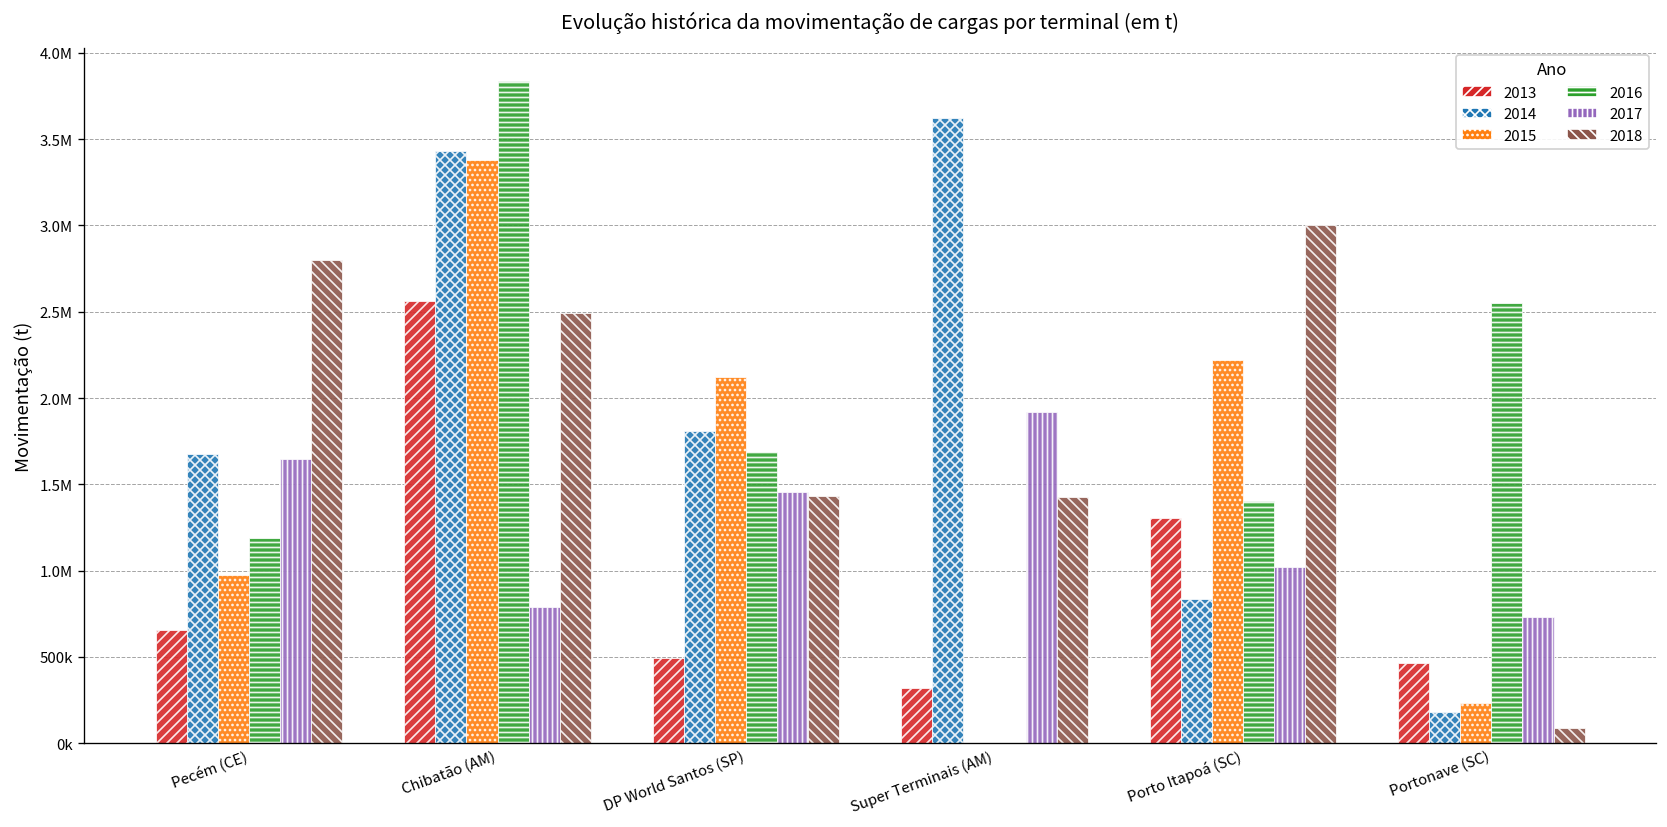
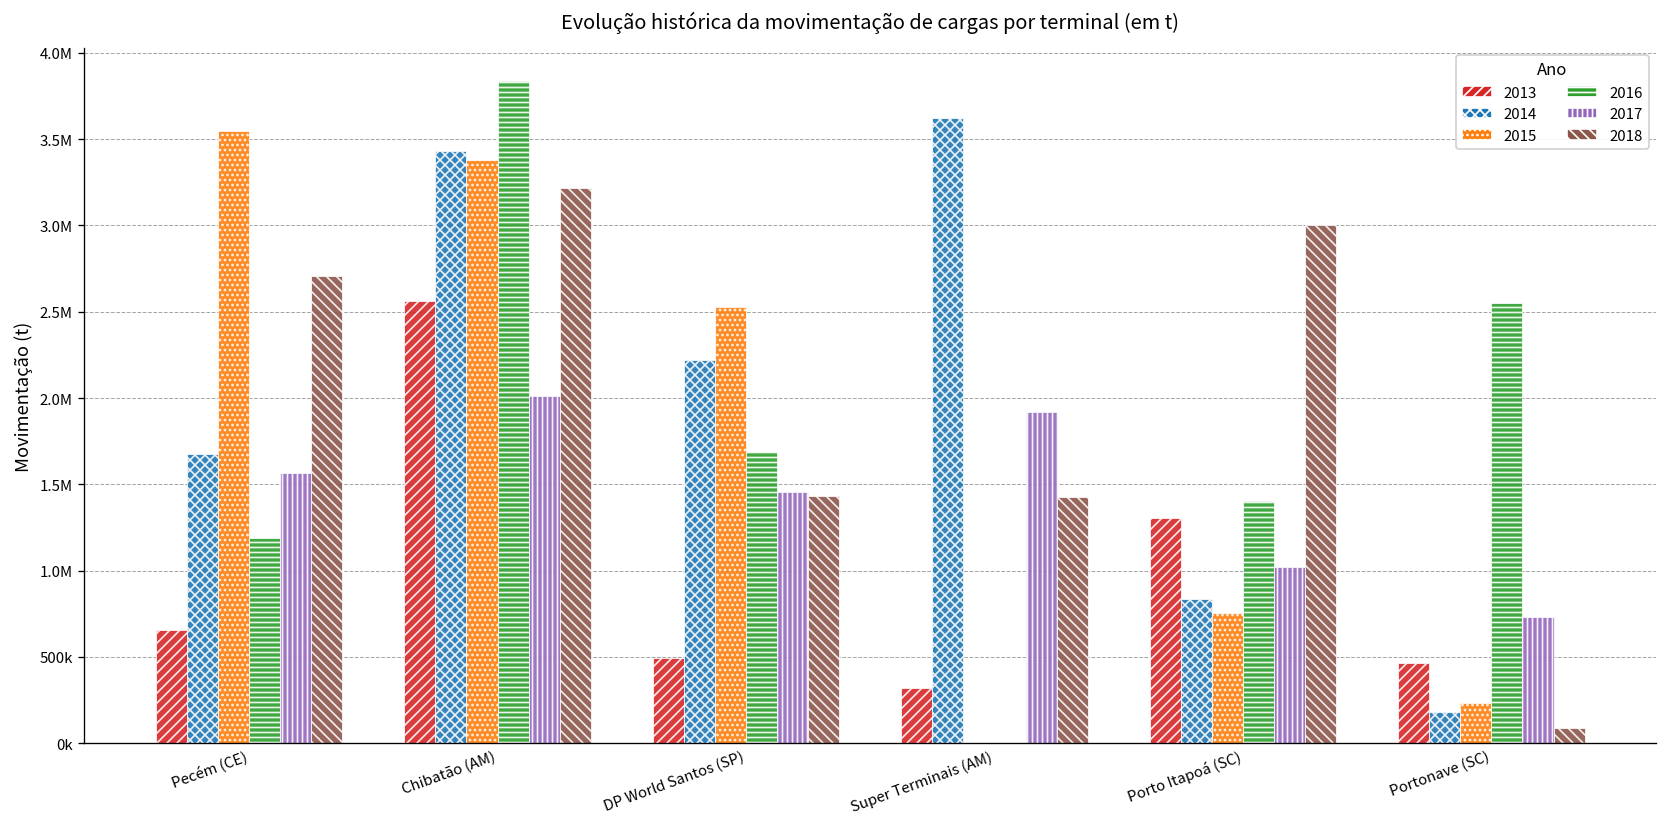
  {
    "2013": {
      "Pecém (CE)": 660000,
      "Chibatão (AM)": 2560000,
      "DP World Santos (SP)": 490000,
      "Super Terminais (AM)": 320000,
      "Porto Itapoá (SC)": 1300000,
      "Portonave (SC)": 470000
    },
    "2014": {
      "Pecém (CE)": 1680000,
      "Chibatão (AM)": 3430000,
-     "DP World Santos (SP)": 1810000,
+     "DP World Santos (SP)": 2220000,
      "Super Terminais (AM)": 3620000,
      "Porto Itapoá (SC)": 840000,
      "Portonave (SC)": 180000
    },
    "2015": {
-     "Pecém (CE)": 970000,
+     "Pecém (CE)": 3550000,
      "Chibatão (AM)": 3380000,
-     "DP World Santos (SP)": 2120000,
-     "Porto Itapoá (SC)": 2220000,
+     "DP World Santos (SP)": 2520000,
+     "Porto Itapoá (SC)": 750000,
      "Portonave (SC)": 230000
    },
    "2016": {
      "Pecém (CE)": 1190000,
      "Chibatão (AM)": 3840000,
      "DP World Santos (SP)": 1690000,
      "Super Terminais (AM)": 0,
      "Porto Itapoá (SC)": 1400000,
      "Portonave (SC)": 2550000
    },
    "2017": {
-     "Pecém (CE)": 1650000,
-     "Chibatão (AM)": 790000,
+     "Pecém (CE)": 1570000,
+     "Chibatão (AM)": 2010000,
      "DP World Santos (SP)": 1450000,
      "Super Terminais (AM)": 1920000,
      "Porto Itapoá (SC)": 1020000,
      "Portonave (SC)": 730000
    },
    "2018": {
-     "Pecém (CE)": 2800000,
-     "Chibatão (AM)": 2490000,
+     "Pecém (CE)": 2710000,
+     "Chibatão (AM)": 3220000,
      "DP World Santos (SP)": 1430000,
      "Super Terminais (AM)": 1430000,
      "Porto Itapoá (SC)": 3000000,
      "Portonave (SC)": 90000
    }
  }
